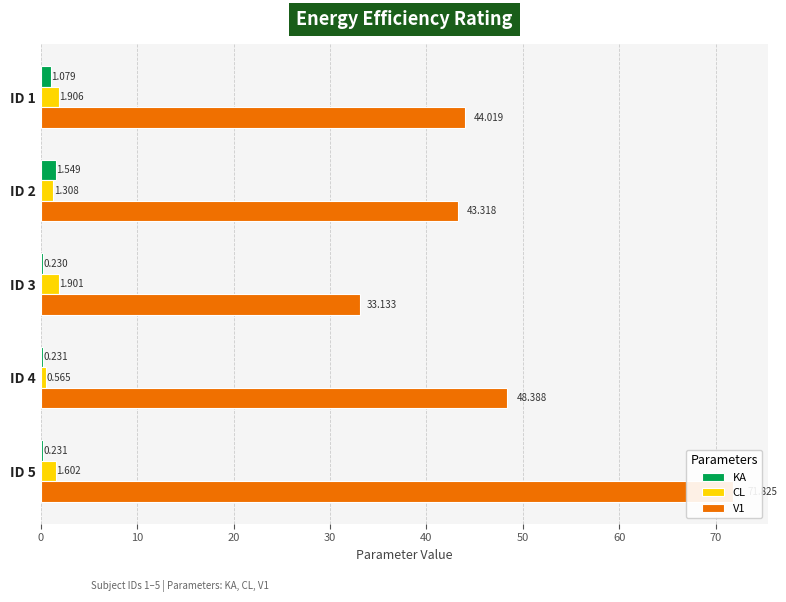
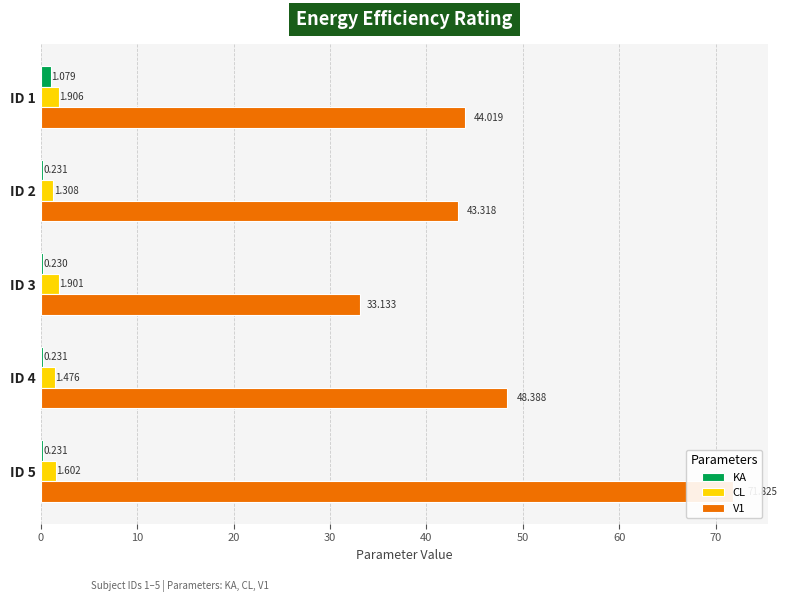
  {
    "KA": {
      "ID 1": 1.079,
-     "ID 2": 1.549,
+     "ID 2": 0.231,
      "ID 3": 0.230,
      "ID 4": 0.231,
      "ID 5": 0.231
    },
    "CL": {
      "ID 1": 1.906,
      "ID 2": 1.308,
      "ID 3": 1.901,
-     "ID 4": 0.565,
+     "ID 4": 1.476,
      "ID 5": 1.602
    },
    "V1": {
      "ID 1": 44.019,
      "ID 2": 43.318,
      "ID 3": 33.133,
      "ID 4": 48.388
    }
  }
